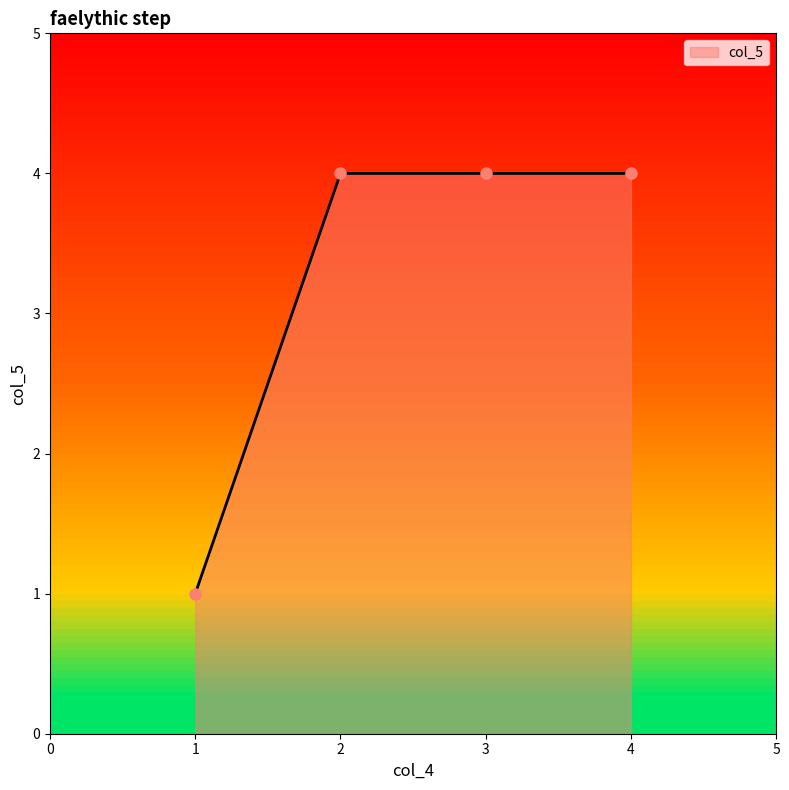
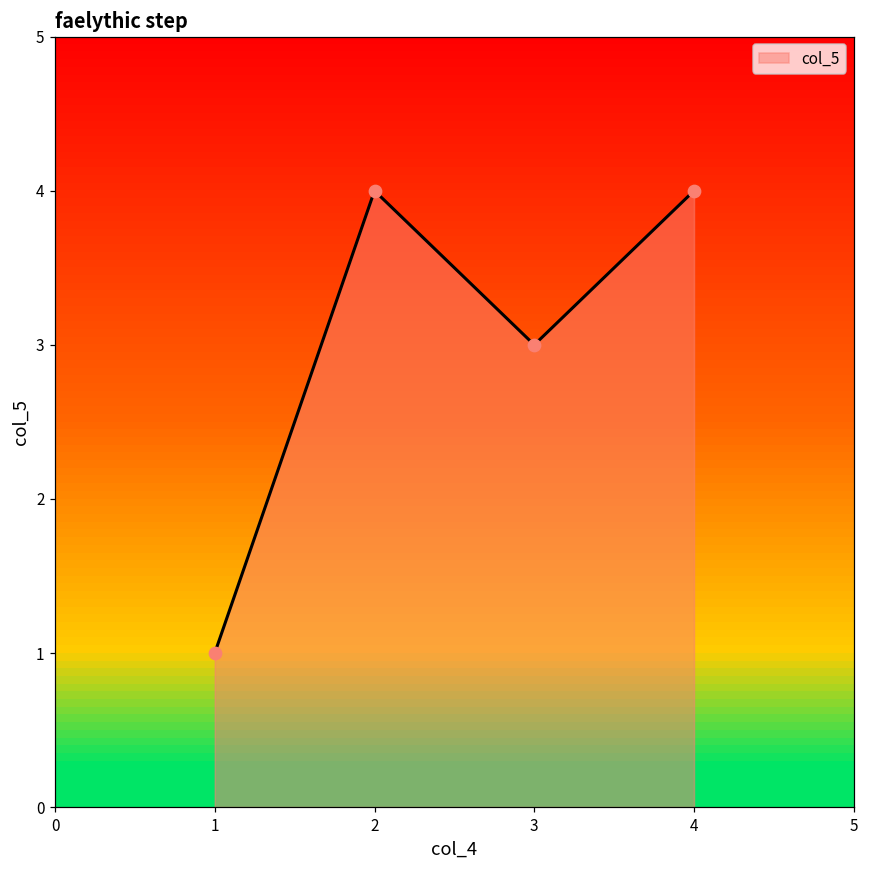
  {
    "1": 1,
    "2": 4,
-   "3": 4,
+   "3": 3,
    "4": 4
  }
